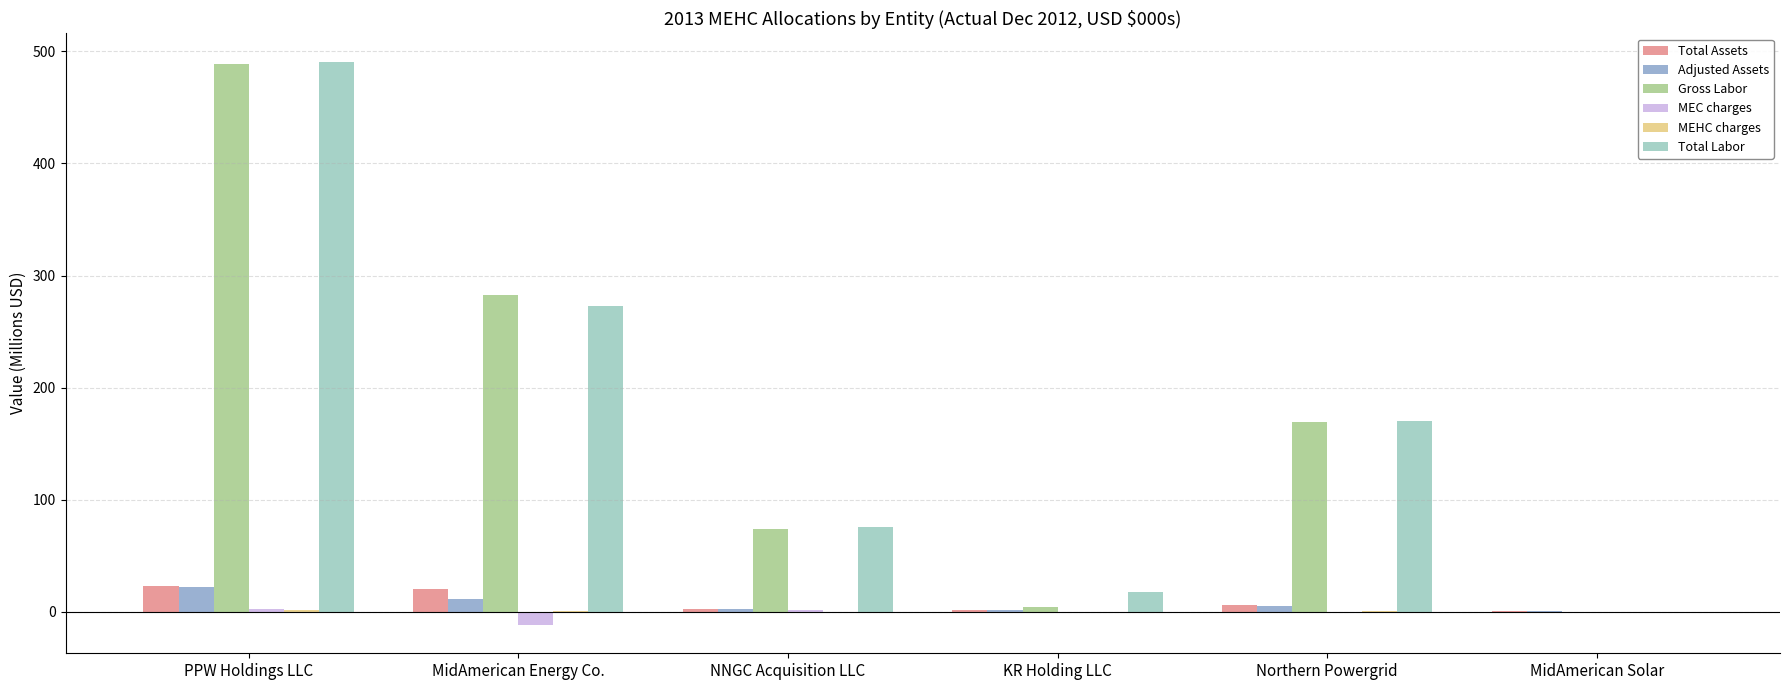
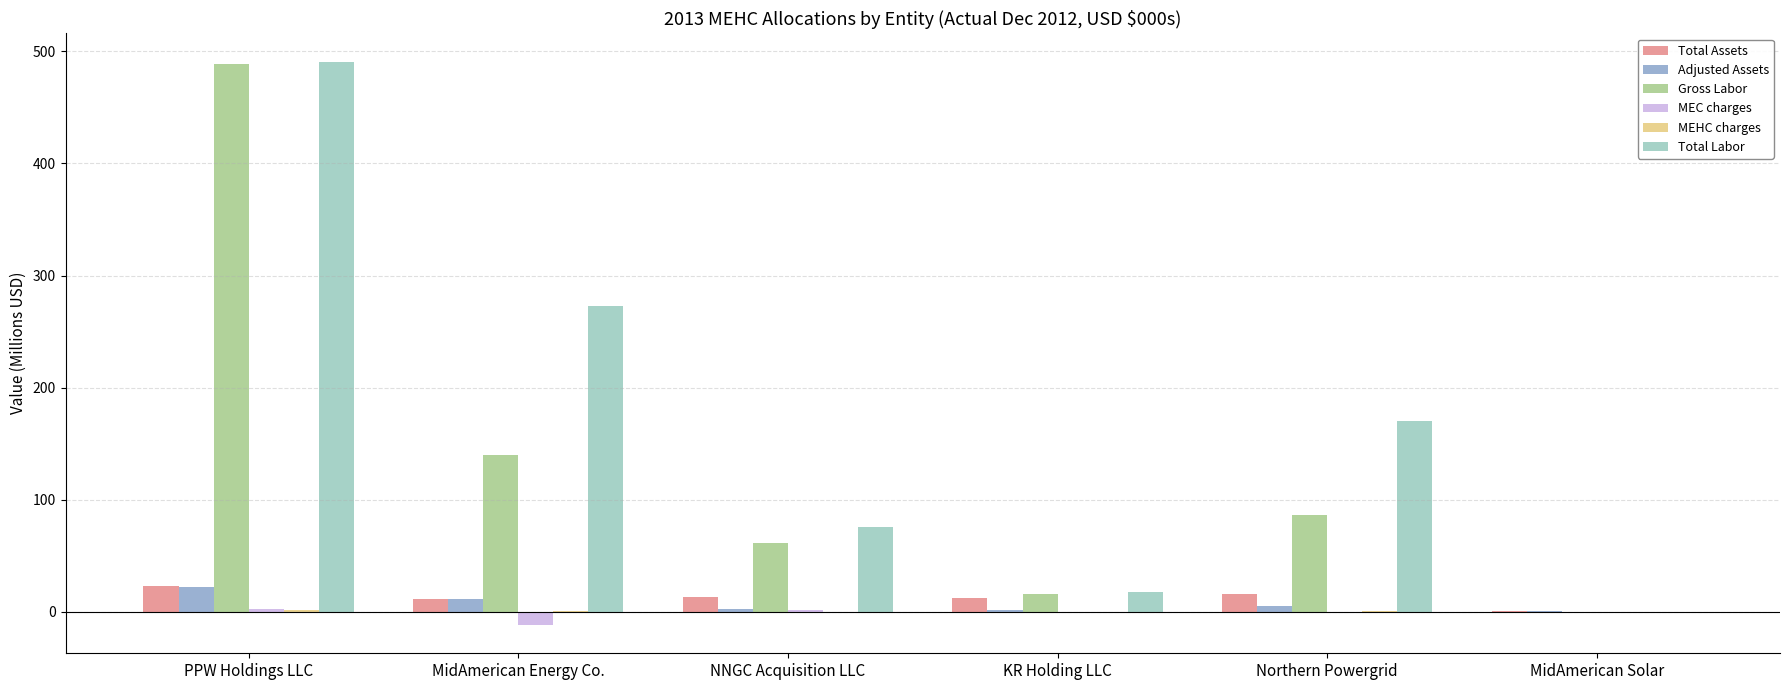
  {
    "Total Assets": {
      "PPW Holdings LLC": 23,
-     "MidAmerican Energy Co.": 21,
-     "NNGC Acquisition LLC": 3,
-     "KR Holding LLC": 2,
-     "Northern Powergrid": 6
+     "MidAmerican Energy Co.": 11,
+     "NNGC Acquisition LLC": 14,
+     "KR Holding LLC": 13,
+     "Northern Powergrid": 16
    },
    "Gross Labor": {
      "PPW Holdings LLC": 489,
-     "MidAmerican Energy Co.": 282,
-     "NNGC Acquisition LLC": 74,
-     "KR Holding LLC": 4,
-     "Northern Powergrid": 170,
+     "MidAmerican Energy Co.": 140,
+     "NNGC Acquisition LLC": 61,
+     "KR Holding LLC": 16,
+     "Northern Powergrid": 87,
      "MidAmerican Solar": 0
    },
    "MEC charges": {
      "MidAmerican Energy Co.": -12
    }
  }
